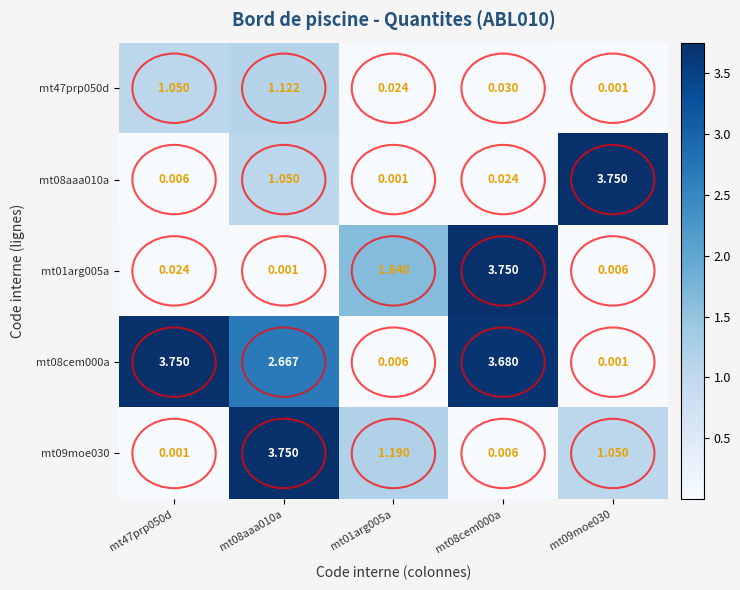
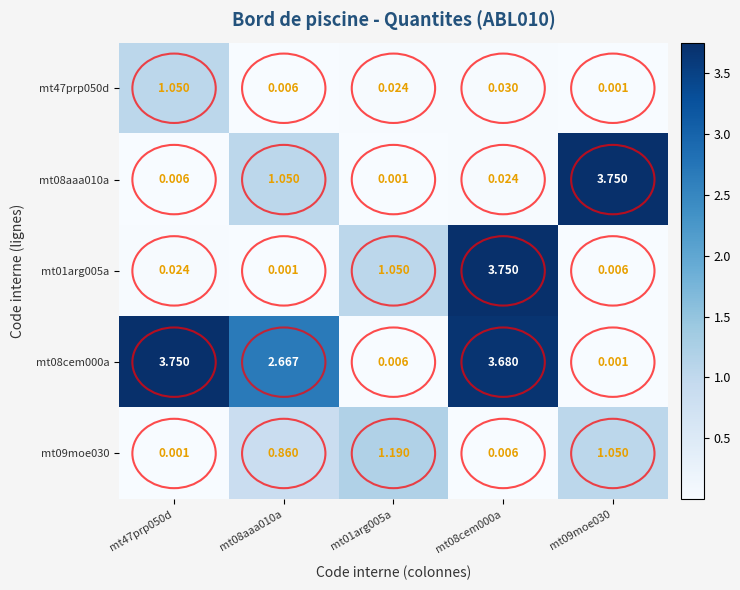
  {
    "mt47prp050d": {
      "mt47prp050d": 1.050,
-     "mt08aaa010a": 1.122,
+     "mt08aaa010a": 0.006,
      "mt01arg005a": 0.024,
      "mt08cem000a": 0.030,
      "mt09moe030": 0.001
    },
    "mt08aaa010a": {
      "mt47prp050d": 0.006,
      "mt08aaa010a": 1.050,
      "mt01arg005a": 0.001,
      "mt08cem000a": 0.024,
      "mt09moe030": 3.750
    },
    "mt01arg005a": {
      "mt47prp050d": 0.024,
      "mt08aaa010a": 0.001,
-     "mt01arg005a": 1.640,
+     "mt01arg005a": 1.050,
      "mt08cem000a": 3.750,
      "mt09moe030": 0.006
    },
    "mt08cem000a": {
      "mt47prp050d": 3.750,
      "mt08aaa010a": 2.667,
      "mt01arg005a": 0.006,
      "mt08cem000a": 3.680,
      "mt09moe030": 0.001
    },
    "mt09moe030": {
      "mt47prp050d": 0.001,
-     "mt08aaa010a": 3.750,
+     "mt08aaa010a": 0.860,
      "mt01arg005a": 1.190,
      "mt08cem000a": 0.006,
      "mt09moe030": 1.050
    }
  }
